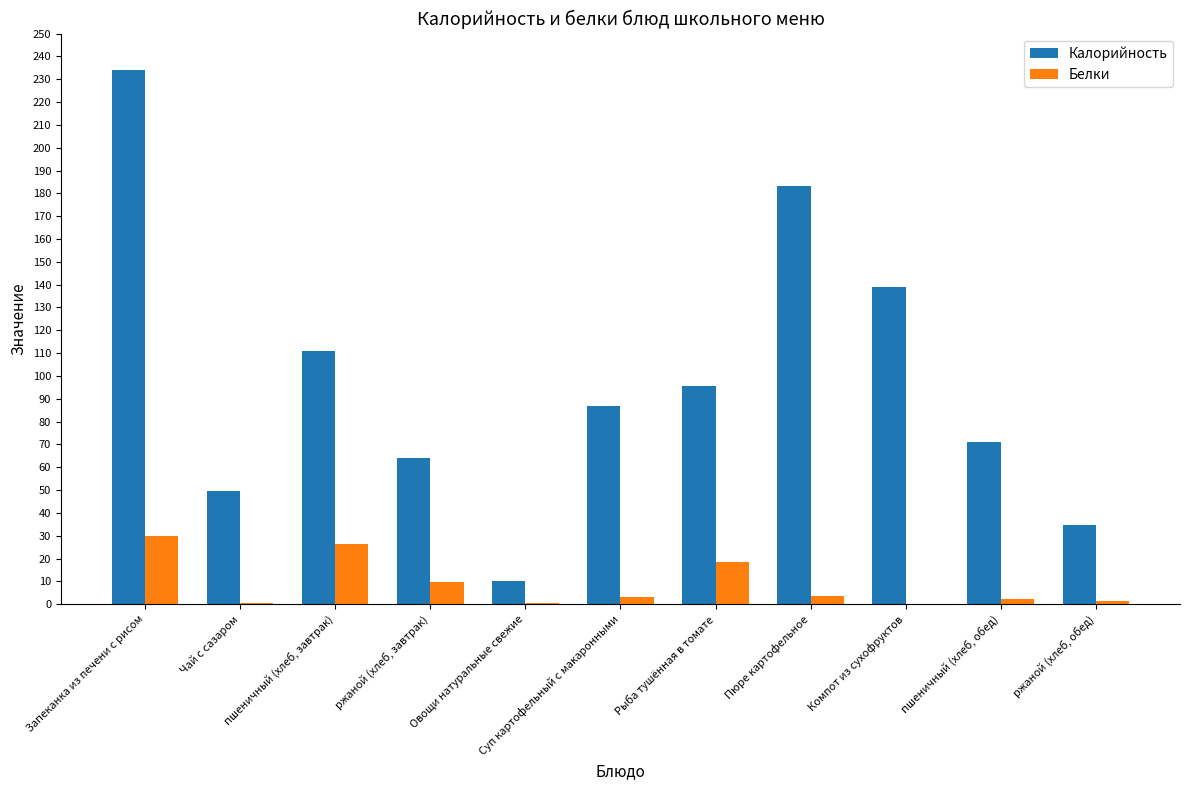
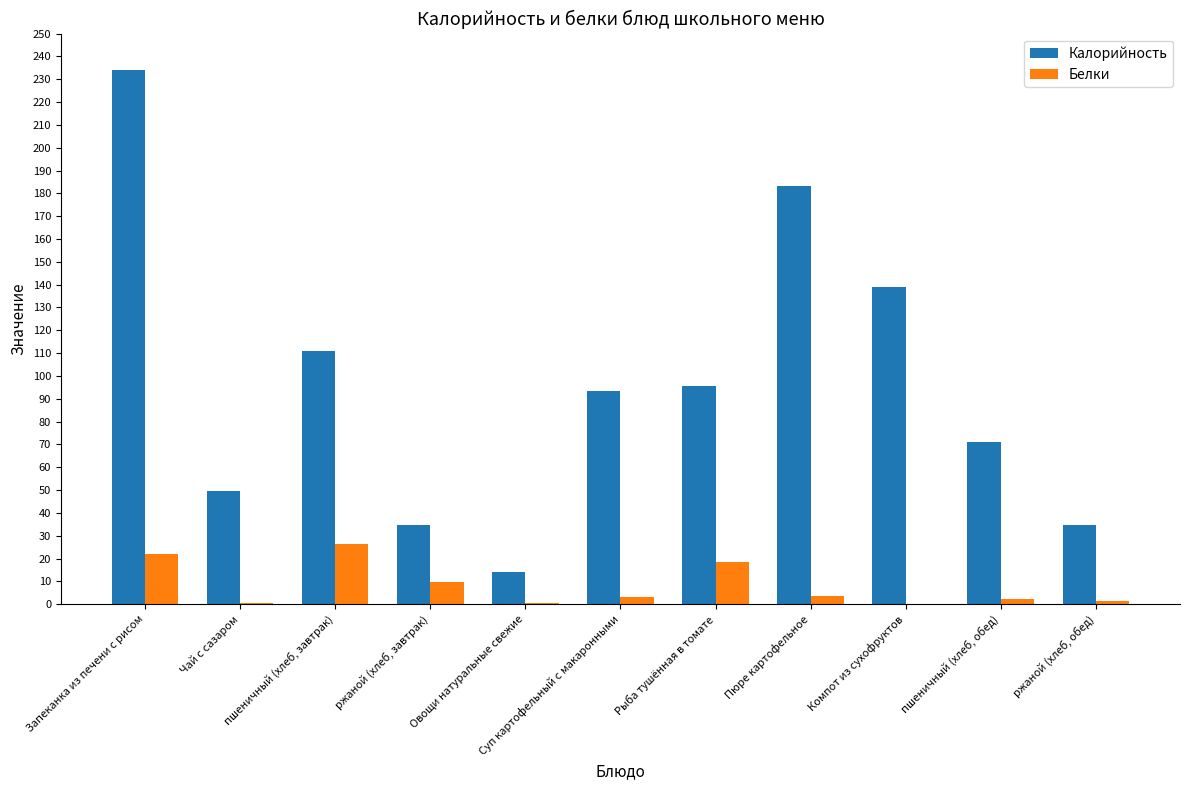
  {
    "Калорийность": {
      "Запеканка из печени с рисом": 234,
      "Чай с сазаром": 50,
      "пшеничный (хлеб, завтрак)": 111,
-     "ржаной (хлеб, завтрак)": 64,
-     "Овощи натуральные свежие": 10,
-     "Суп картофельный с макаронными": 87,
+     "ржаной (хлеб, завтрак)": 35,
+     "Овощи натуральные свежие": 14,
+     "Суп картофельный с макаронными": 94,
      "Рыба тушённая в томате": 95,
      "Пюре картофельное": 183,
      "Компот из сухофруктов": 139,
      "пшеничный (хлеб, обед)": 71,
      "ржаной (хлеб, обед)": 35
    },
    "Белки": {
-     "Запеканка из печени с рисом": 30,
+     "Запеканка из печени с рисом": 22,
      "пшеничный (хлеб, завтрак)": 26,
      "ржаной (хлеб, завтрак)": 10,
      "Суп картофельный с макаронными": 3,
      "Рыба тушённая в томате": 18,
      "Пюре картофельное": 4,
      "пшеничный (хлеб, обед)": 2,
      "ржаной (хлеб, обед)": 1
    }
  }
